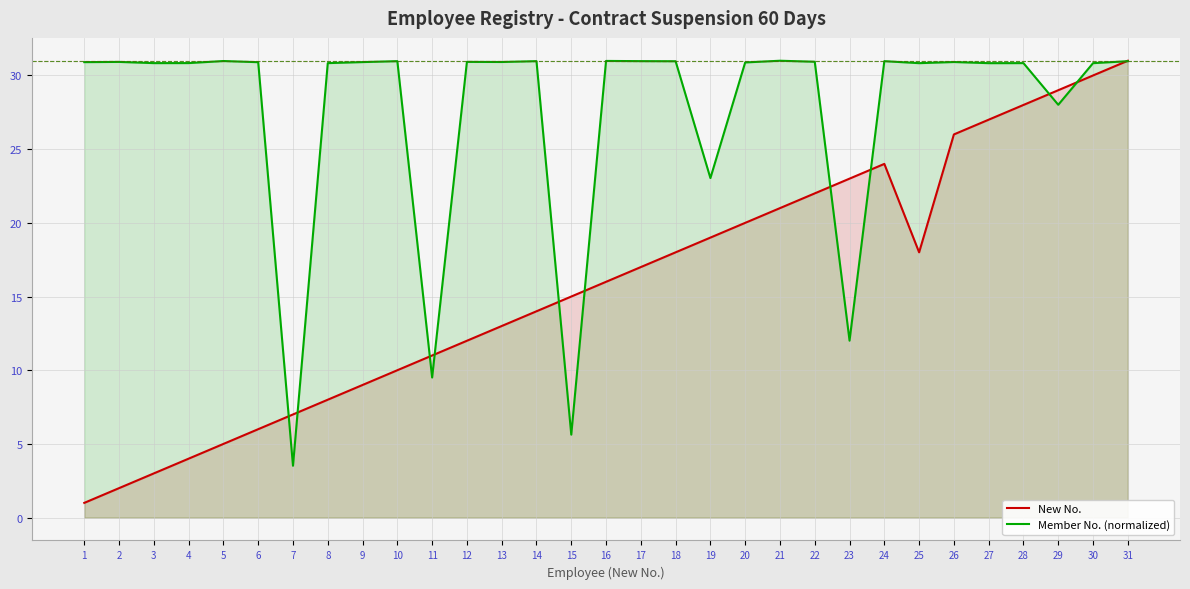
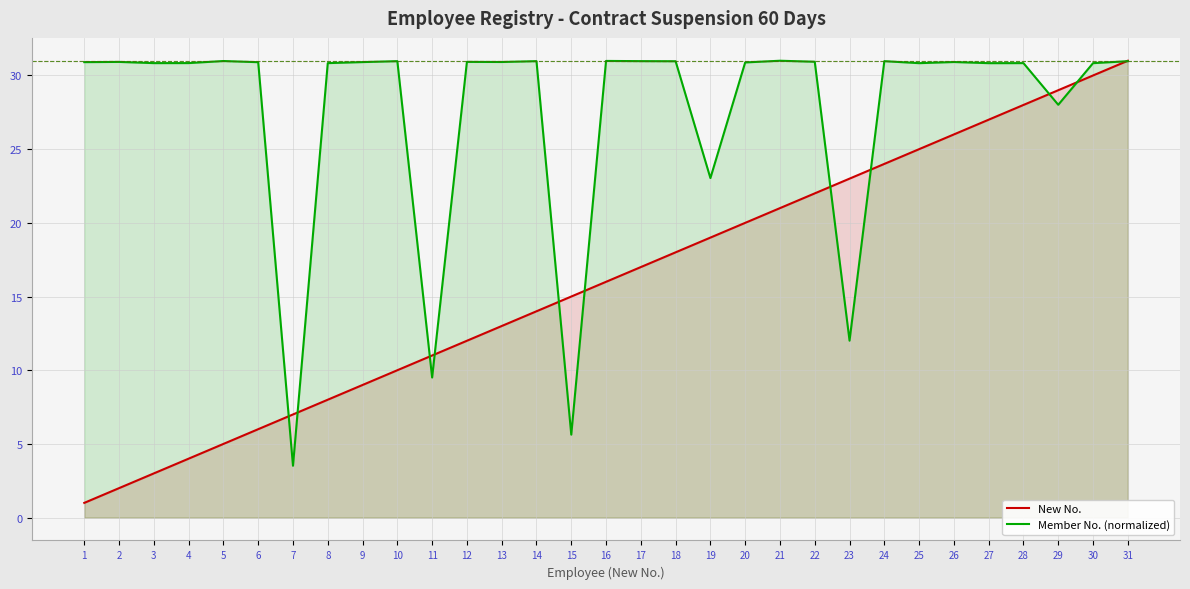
  {
    "New No.": {
      "1": 1,
      "2": 2,
      "3": 3,
      "4": 4,
      "5": 5,
      "6": 6,
      "7": 7,
      "8": 8,
      "9": 9,
      "10": 10,
      "11": 11,
      "12": 12,
      "13": 13,
      "14": 14,
      "15": 15,
      "16": 16,
      "17": 17,
      "18": 18,
      "19": 19,
      "20": 20,
      "21": 21,
      "22": 22,
      "23": 23,
      "24": 24,
-     "25": 18,
+     "25": 25,
      "26": 26,
      "27": 27,
      "28": 28,
      "29": 29,
      "30": 30
    },
    "Member No. (normalized)": {
      "1": 31,
      "2": 31,
      "3": 31,
      "4": 31,
      "5": 31,
      "6": 31,
      "7": 3.5,
      "8": 31,
      "9": 31,
      "10": 31,
      "11": 9.5,
      "12": 31,
      "13": 31,
      "14": 31,
      "15": 5.6,
      "16": 31,
      "17": 31,
      "18": 31,
      "19": 23,
      "20": 31,
      "21": 31,
      "22": 31,
      "23": 12,
      "24": 31,
      "25": 31,
      "26": 31,
      "27": 31,
      "28": 31,
      "29": 28,
      "30": 31
    }
  }
